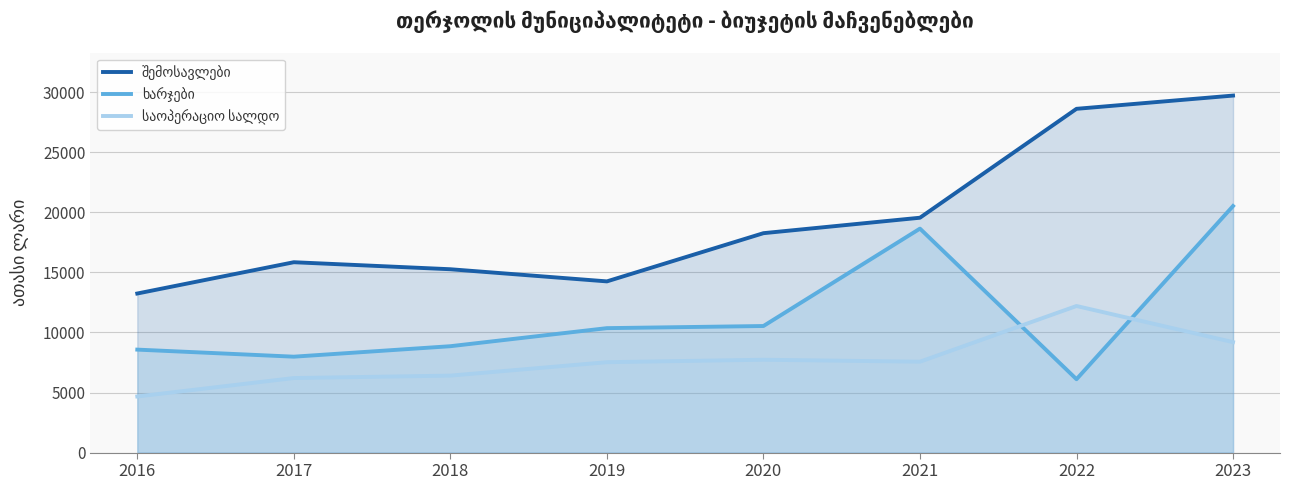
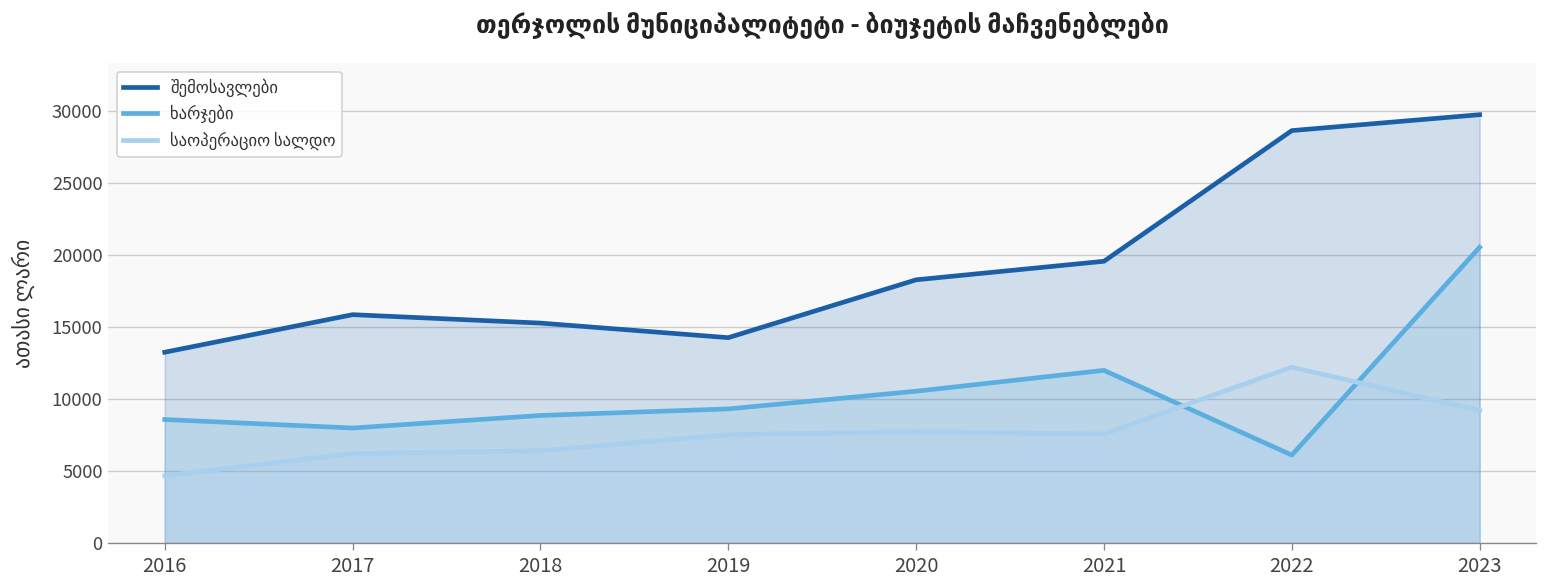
  {
    "შემოსავლები": {
      "2016": 13200,
      "2017": 15800,
      "2018": 15300,
      "2019": 14200,
      "2020": 18300,
      "2021": 19500,
      "2022": 28600,
      "2023": 29700
    },
    "ხარჯები": {
      "2016": 8600,
      "2017": 8000,
      "2018": 8900,
-     "2019": 10400,
+     "2019": 9300,
      "2020": 10500,
-     "2021": 18600,
+     "2021": 12000,
      "2022": 6100,
      "2023": 20500
    },
    "საოპერაციო სალდო": {
      "2016": 4700,
      "2017": 6200,
      "2018": 6400,
      "2019": 7500,
      "2020": 7700,
      "2021": 7600,
      "2022": 12200,
      "2023": 9200
    }
  }
